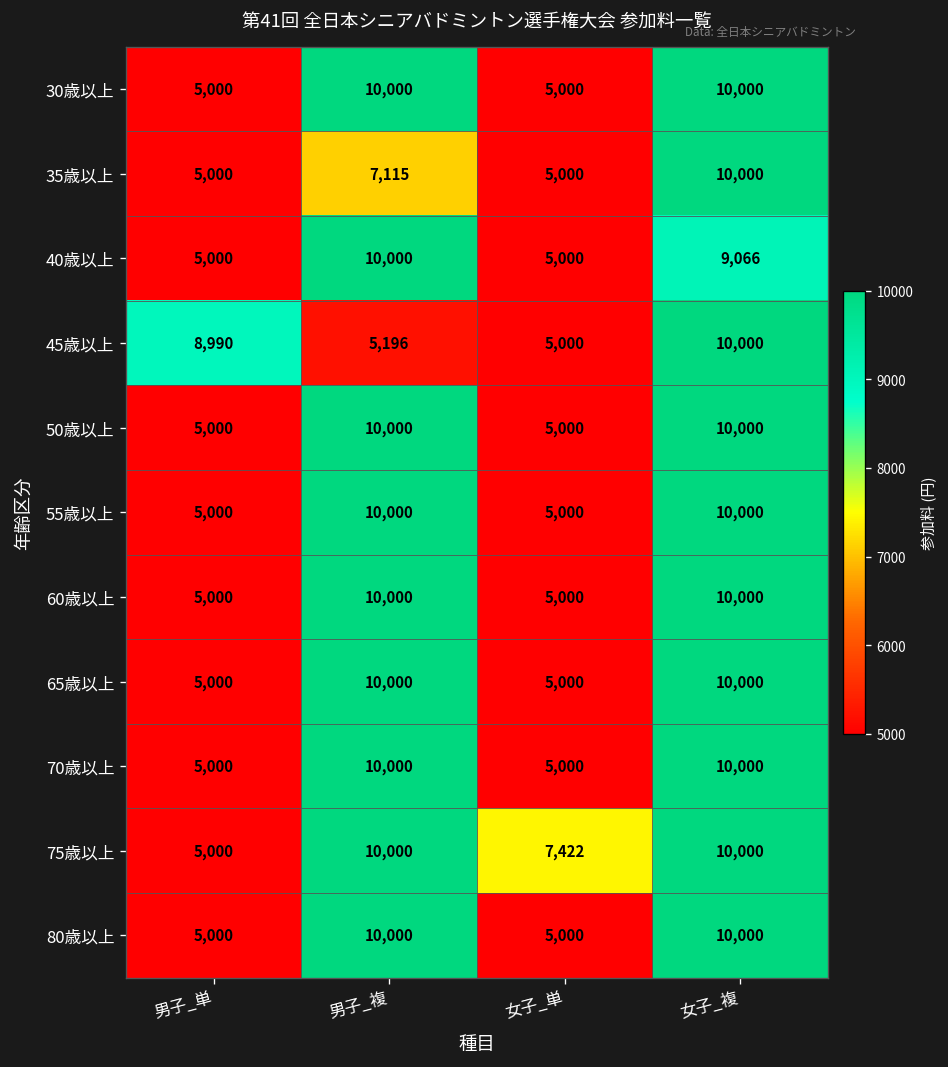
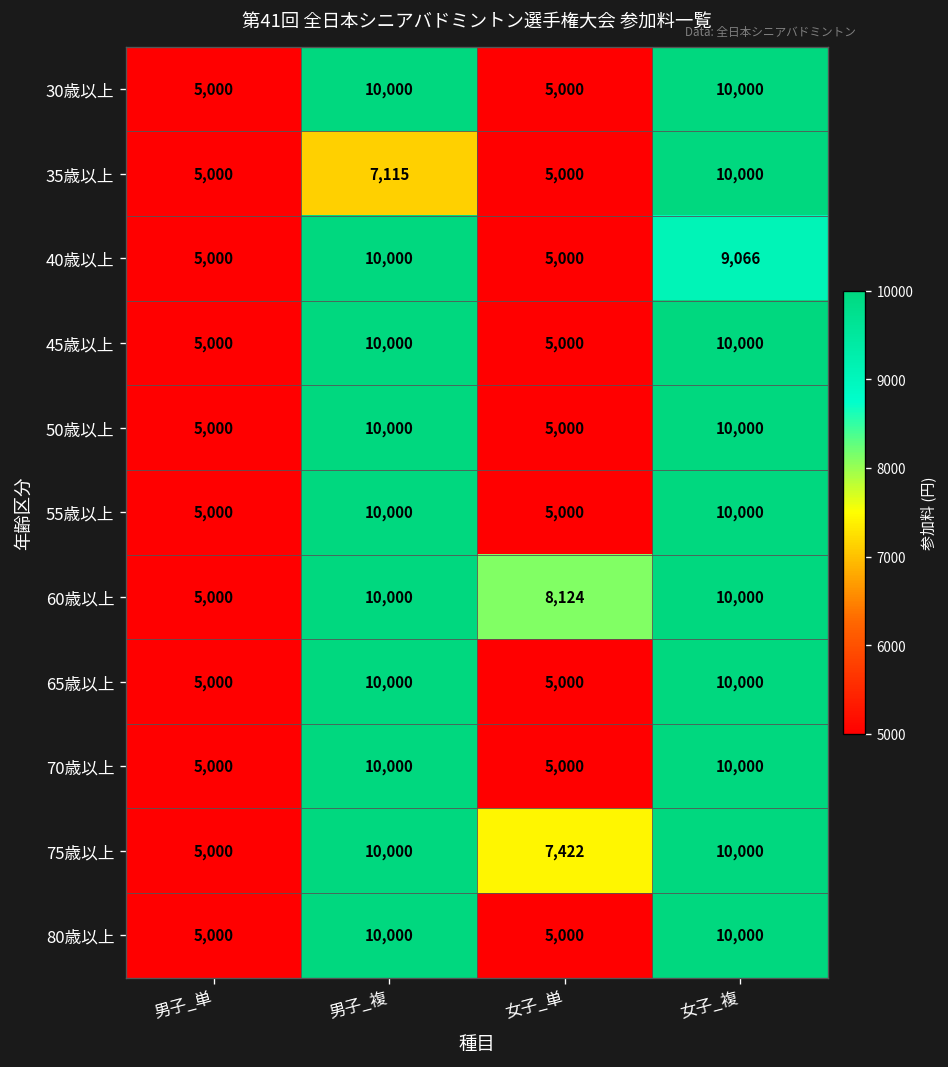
  {
    "30歳以上": {
      "男子_単": "5,000",
      "男子_複": "10,000",
      "女子_単": "5,000",
      "女子_複": "10,000"
    },
    "35歳以上": {
      "男子_単": "5,000",
      "男子_複": "7,115",
      "女子_単": "5,000",
      "女子_複": "10,000"
    },
    "40歳以上": {
      "男子_単": "5,000",
      "男子_複": "10,000",
      "女子_単": "5,000",
      "女子_複": "9,066"
    },
    "45歳以上": {
-     "男子_単": "8,990",
-     "男子_複": "5,196",
+     "男子_単": "5,000",
+     "男子_複": "10,000",
      "女子_単": "5,000",
      "女子_複": "10,000"
    },
    "50歳以上": {
      "男子_単": "5,000",
      "男子_複": "10,000",
      "女子_単": "5,000",
      "女子_複": "10,000"
    },
    "55歳以上": {
      "男子_単": "5,000",
      "男子_複": "10,000",
      "女子_単": "5,000",
      "女子_複": "10,000"
    },
    "60歳以上": {
      "男子_単": "5,000",
      "男子_複": "10,000",
-     "女子_単": "5,000",
+     "女子_単": "8,124",
      "女子_複": "10,000"
    },
    "65歳以上": {
      "男子_単": "5,000",
      "男子_複": "10,000",
      "女子_単": "5,000",
      "女子_複": "10,000"
    },
    "70歳以上": {
      "男子_単": "5,000",
      "男子_複": "10,000",
      "女子_単": "5,000",
      "女子_複": "10,000"
    },
    "75歳以上": {
      "男子_単": "5,000",
      "男子_複": "10,000",
      "女子_単": "7,422",
      "女子_複": "10,000"
    },
    "80歳以上": {
      "男子_単": "5,000",
      "男子_複": "10,000",
      "女子_単": "5,000",
      "女子_複": "10,000"
    }
  }
